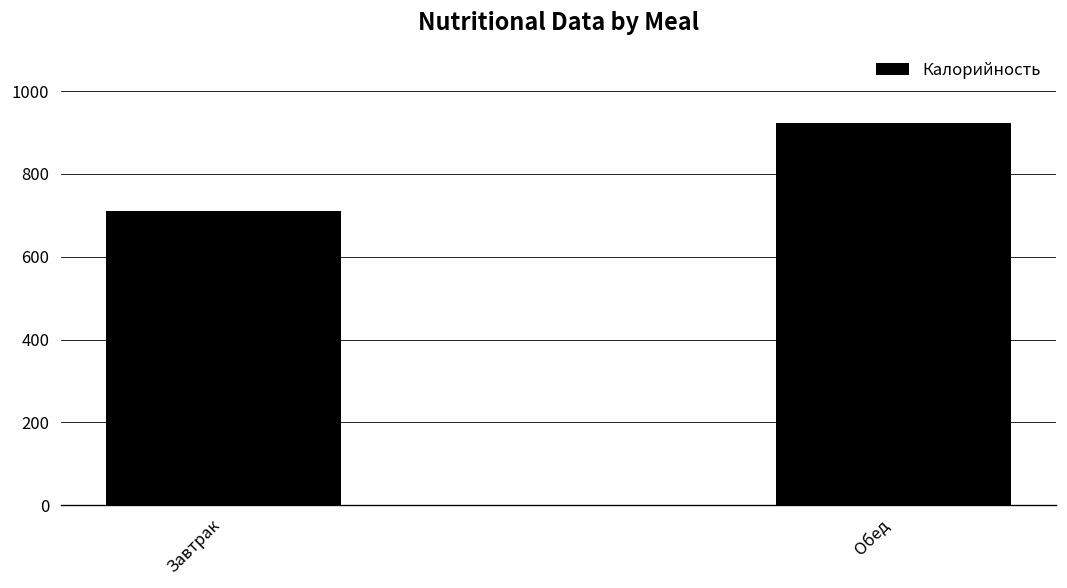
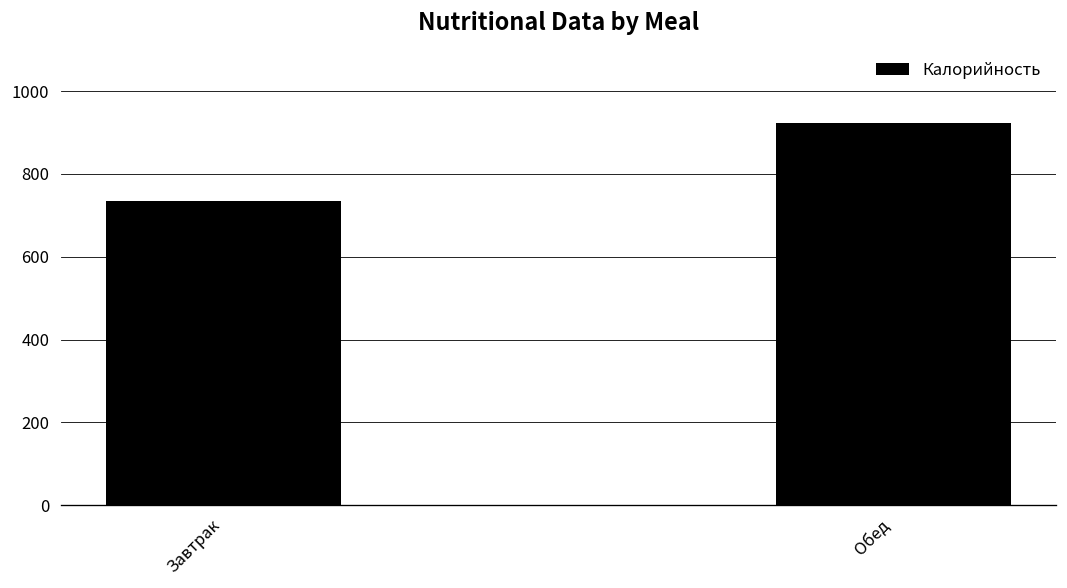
  {
-   "Завтрак": 710,
+   "Завтрак": 730,
    "Обед": 920
  }
